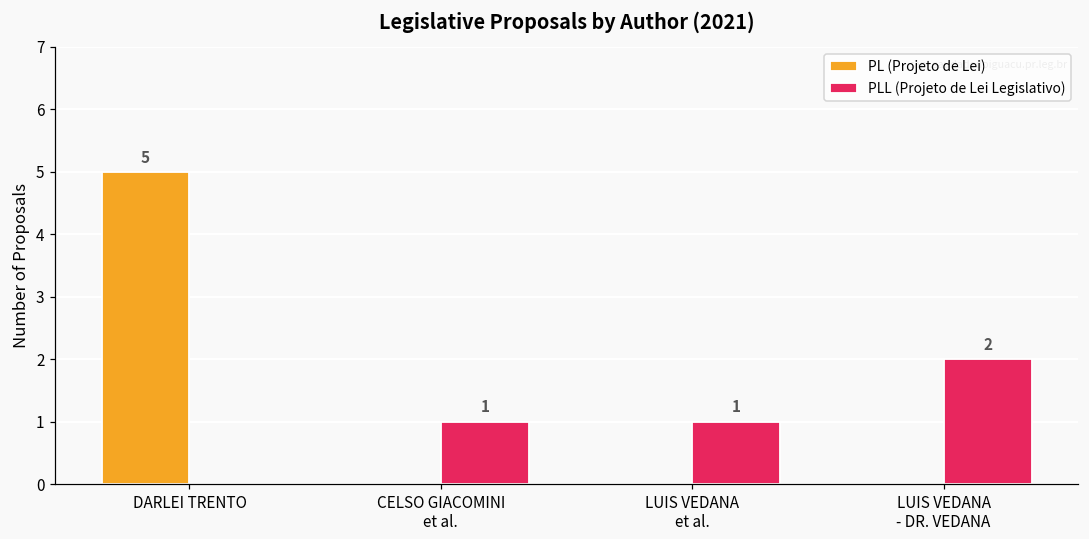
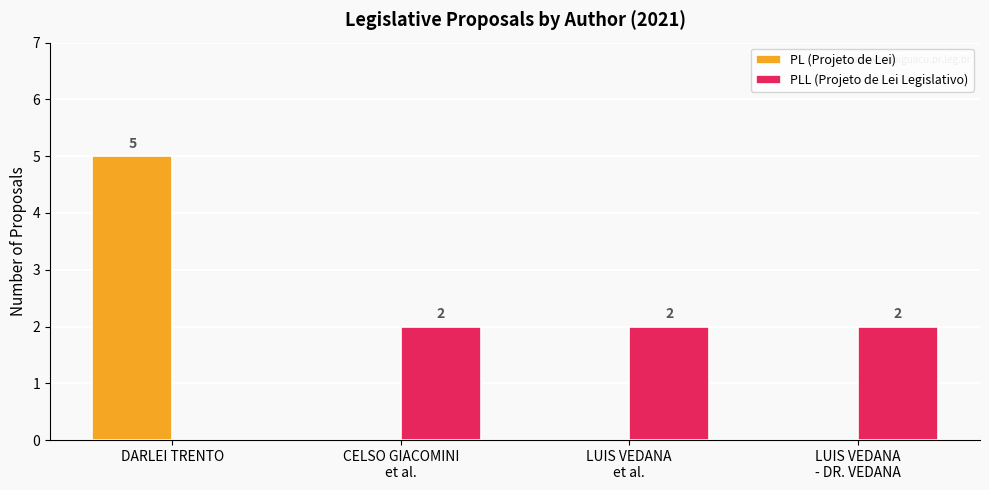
  {
    "PL (Projeto de Lei)": {
      "DARLEI TRENTO": 5
    },
    "PLL (Projeto de Lei Legislativo)": {
-     "CELSO GIACOMINI et al.": 1,
-     "LUIS VEDANA et al.": 1,
+     "CELSO GIACOMINI et al.": 2,
+     "LUIS VEDANA et al.": 2,
      "LUIS VEDANA - DR. VEDANA": 2
    }
  }
